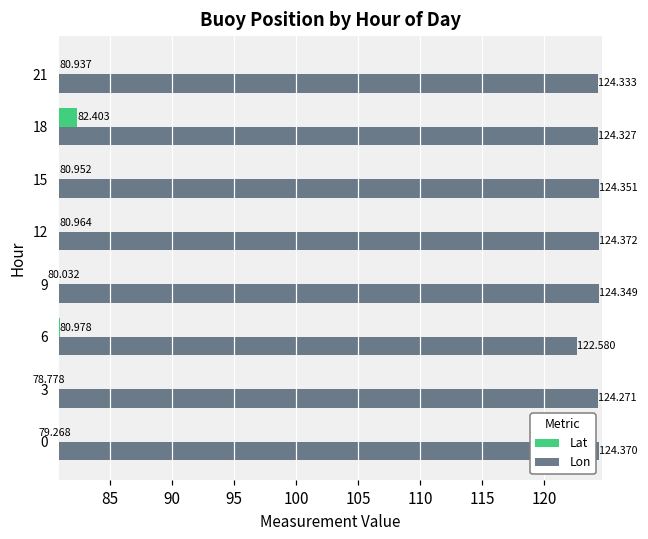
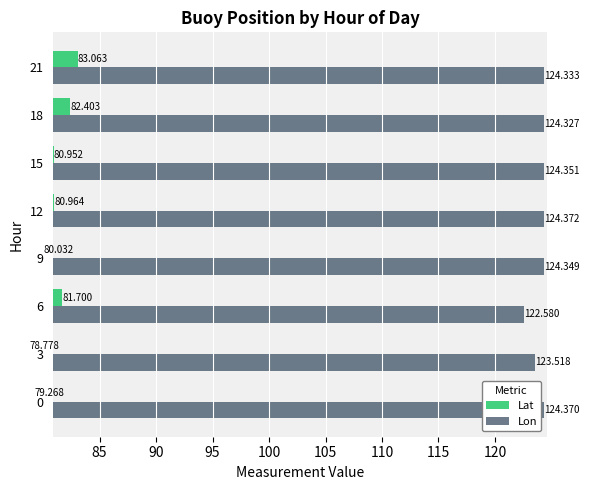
  {
    "Lat": {
-     "21": 80.937,
+     "21": 83.063,
      "18": 82.403,
      "15": 80.952,
      "12": 80.964,
-     "6": 80.978
+     "6": 81.700
    },
    "Lon": {
      "21": 124.333,
      "18": 124.327,
      "15": 124.351,
      "12": 124.372,
      "9": 124.349,
      "6": 122.580,
-     "3": 124.271,
+     "3": 123.518,
      "0": 124.370
    }
  }
